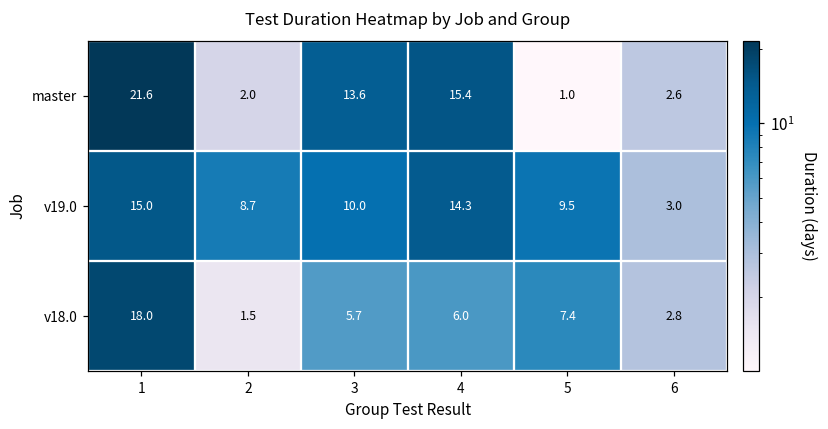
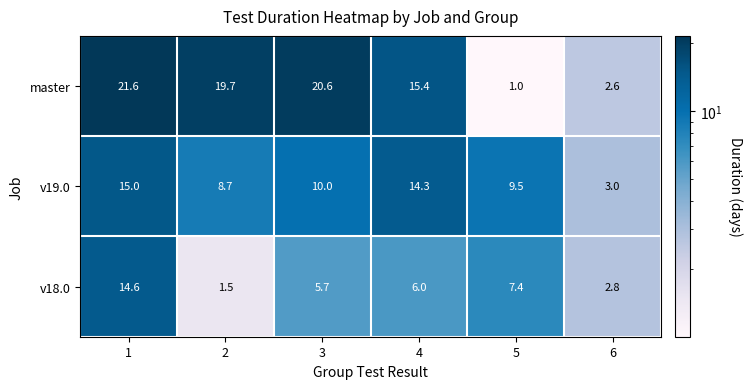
  {
    "master": {
      "1": 21.6,
-     "2": 2.0,
-     "3": 13.6,
+     "2": 19.7,
+     "3": 20.6,
      "4": 15.4,
      "5": 1.0,
      "6": 2.6
    },
    "v19.0": {
      "1": 15.0,
      "2": 8.7,
      "3": 10.0,
      "4": 14.3,
      "5": 9.5,
      "6": 3.0
    },
    "v18.0": {
-     "1": 18.0,
+     "1": 14.6,
      "2": 1.5,
      "3": 5.7,
      "4": 6.0,
      "5": 7.4,
      "6": 2.8
    }
  }
